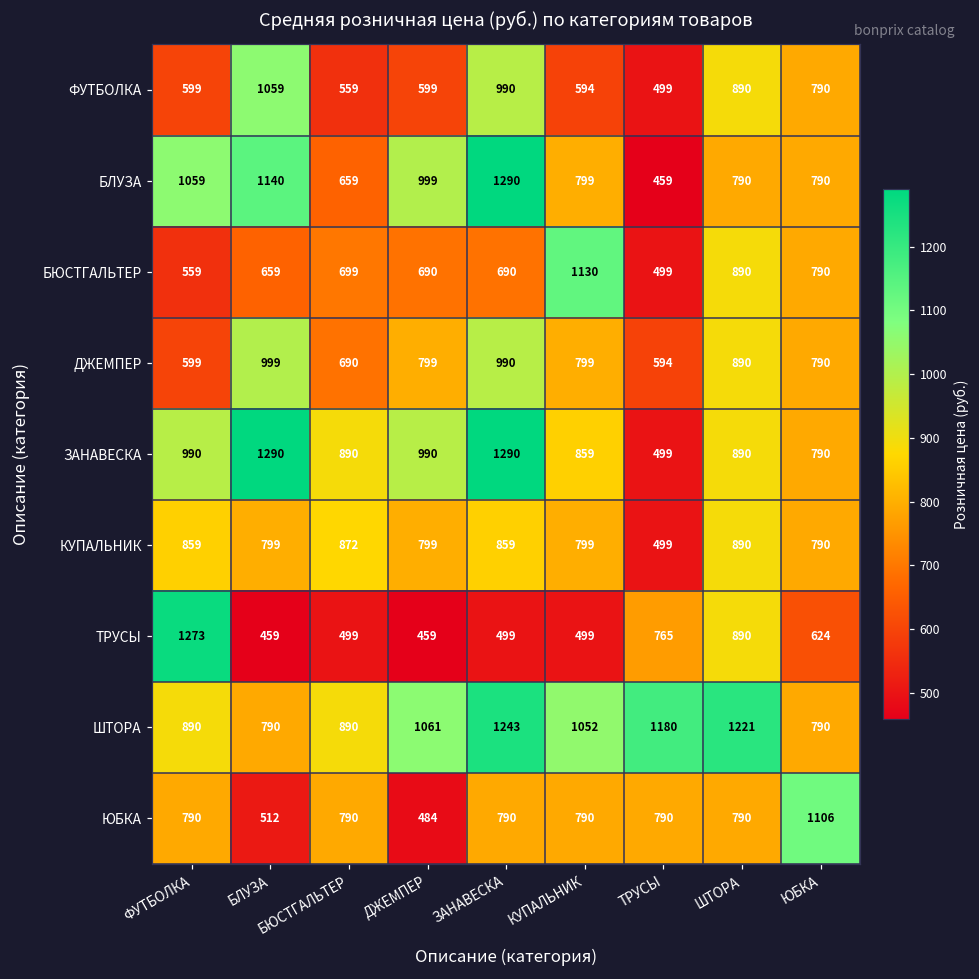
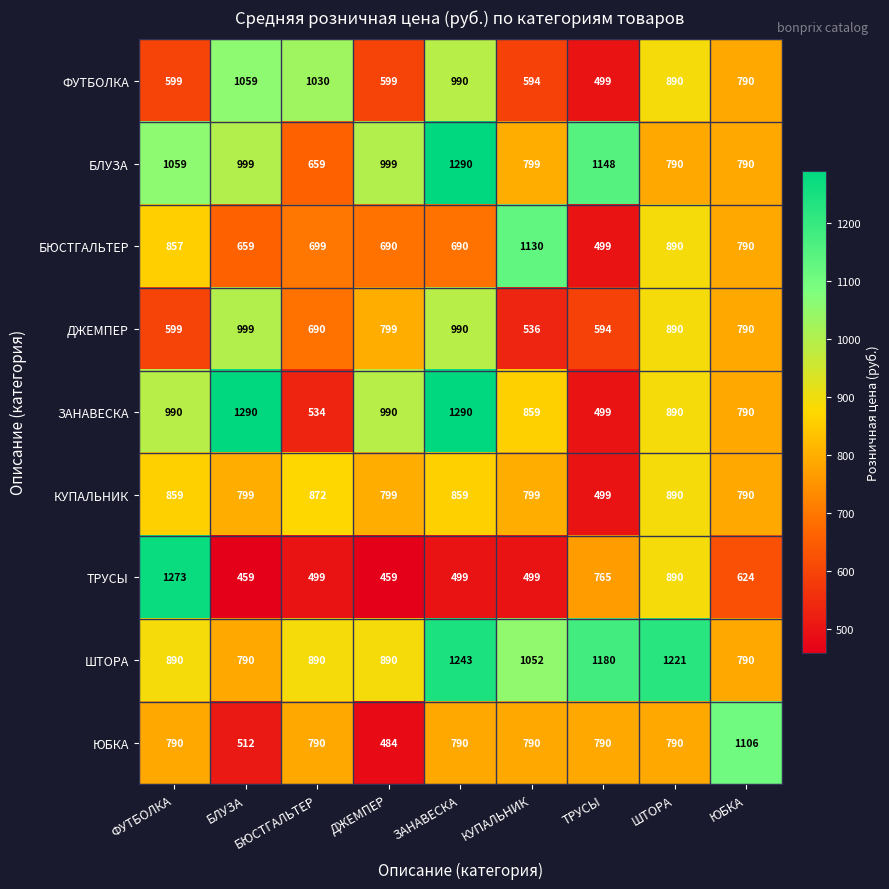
  {
    "ФУТБОЛКА": {
      "ФУТБОЛКА": 599,
      "БЛУЗА": 1059,
-     "БЮСТГАЛЬТЕР": 559,
+     "БЮСТГАЛЬТЕР": 1030,
      "ДЖЕМПЕР": 599,
      "ЗАНАВЕСКА": 990,
      "КУПАЛЬНИК": 594,
      "ТРУСЫ": 499,
      "ШТОРА": 890,
      "ЮБКА": 790
    },
    "БЛУЗА": {
      "ФУТБОЛКА": 1059,
-     "БЛУЗА": 1140,
+     "БЛУЗА": 999,
      "БЮСТГАЛЬТЕР": 659,
      "ДЖЕМПЕР": 999,
      "ЗАНАВЕСКА": 1290,
      "КУПАЛЬНИК": 799,
-     "ТРУСЫ": 459,
+     "ТРУСЫ": 1148,
      "ШТОРА": 790,
      "ЮБКА": 790
    },
    "БЮСТГАЛЬТЕР": {
-     "ФУТБОЛКА": 559,
+     "ФУТБОЛКА": 857,
      "БЛУЗА": 659,
      "БЮСТГАЛЬТЕР": 699,
      "ДЖЕМПЕР": 690,
      "ЗАНАВЕСКА": 690,
      "КУПАЛЬНИК": 1130,
      "ТРУСЫ": 499,
      "ШТОРА": 890,
      "ЮБКА": 790
    },
    "ДЖЕМПЕР": {
      "ФУТБОЛКА": 599,
      "БЛУЗА": 999,
      "БЮСТГАЛЬТЕР": 690,
      "ДЖЕМПЕР": 799,
      "ЗАНАВЕСКА": 990,
-     "КУПАЛЬНИК": 799,
+     "КУПАЛЬНИК": 536,
      "ТРУСЫ": 594,
      "ШТОРА": 890,
      "ЮБКА": 790
    },
    "ЗАНАВЕСКА": {
      "ФУТБОЛКА": 990,
      "БЛУЗА": 1290,
-     "БЮСТГАЛЬТЕР": 890,
+     "БЮСТГАЛЬТЕР": 534,
      "ДЖЕМПЕР": 990,
      "ЗАНАВЕСКА": 1290,
      "КУПАЛЬНИК": 859,
      "ТРУСЫ": 499,
      "ШТОРА": 890,
      "ЮБКА": 790
    },
    "КУПАЛЬНИК": {
      "ФУТБОЛКА": 859,
      "БЛУЗА": 799,
      "БЮСТГАЛЬТЕР": 872,
      "ДЖЕМПЕР": 799,
      "ЗАНАВЕСКА": 859,
      "КУПАЛЬНИК": 799,
      "ТРУСЫ": 499,
      "ШТОРА": 890,
      "ЮБКА": 790
    },
    "ТРУСЫ": {
      "ФУТБОЛКА": 1273,
      "БЛУЗА": 459,
      "БЮСТГАЛЬТЕР": 499,
      "ДЖЕМПЕР": 459,
      "ЗАНАВЕСКА": 499,
      "КУПАЛЬНИК": 499,
      "ТРУСЫ": 765,
      "ШТОРА": 890,
      "ЮБКА": 624
    },
    "ШТОРА": {
      "ФУТБОЛКА": 890,
      "БЛУЗА": 790,
      "БЮСТГАЛЬТЕР": 890,
-     "ДЖЕМПЕР": 1061,
+     "ДЖЕМПЕР": 890,
      "ЗАНАВЕСКА": 1243,
      "КУПАЛЬНИК": 1052,
      "ТРУСЫ": 1180,
      "ШТОРА": 1221,
      "ЮБКА": 790
    },
    "ЮБКА": {
      "ФУТБОЛКА": 790,
      "БЛУЗА": 512,
      "БЮСТГАЛЬТЕР": 790,
      "ДЖЕМПЕР": 484,
      "ЗАНАВЕСКА": 790,
      "КУПАЛЬНИК": 790,
      "ТРУСЫ": 790,
      "ШТОРА": 790,
      "ЮБКА": 1106
    }
  }
